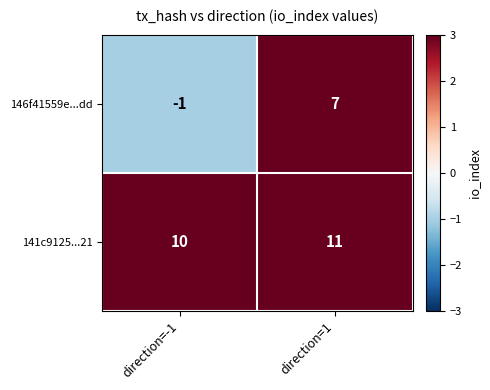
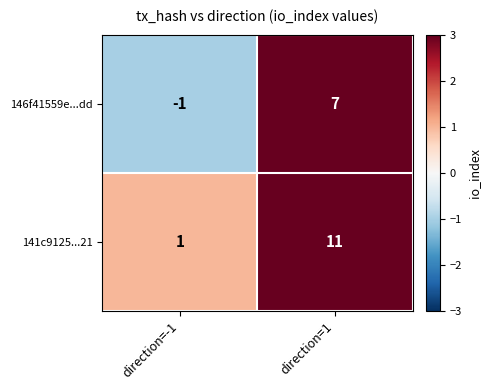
  {
    "146f41559e...dd": {
      "direction=-1": -1,
      "direction=1": 7
    },
    "141c9125...21": {
-     "direction=-1": 10,
+     "direction=-1": 1,
      "direction=1": 11
    }
  }
